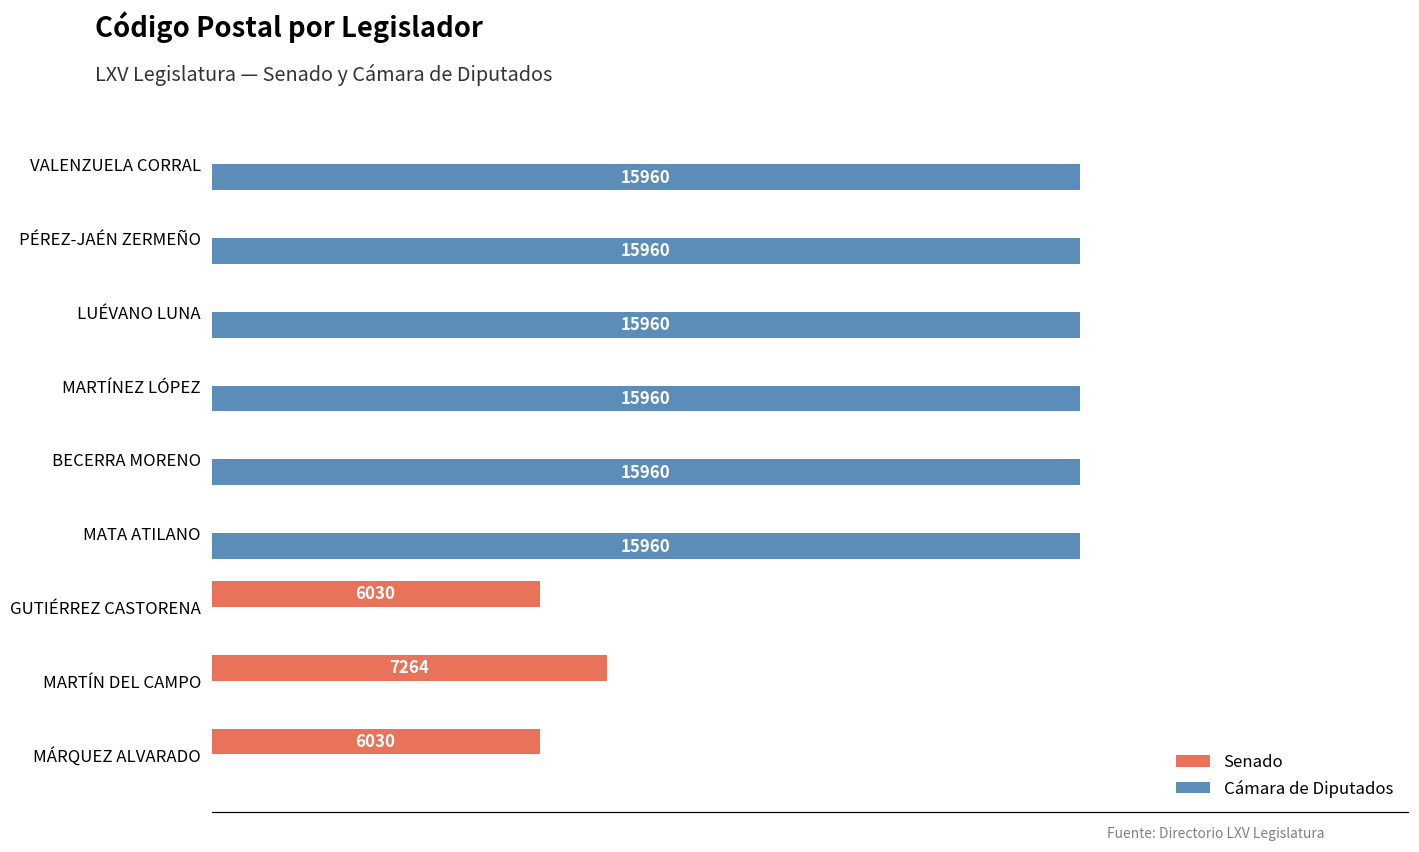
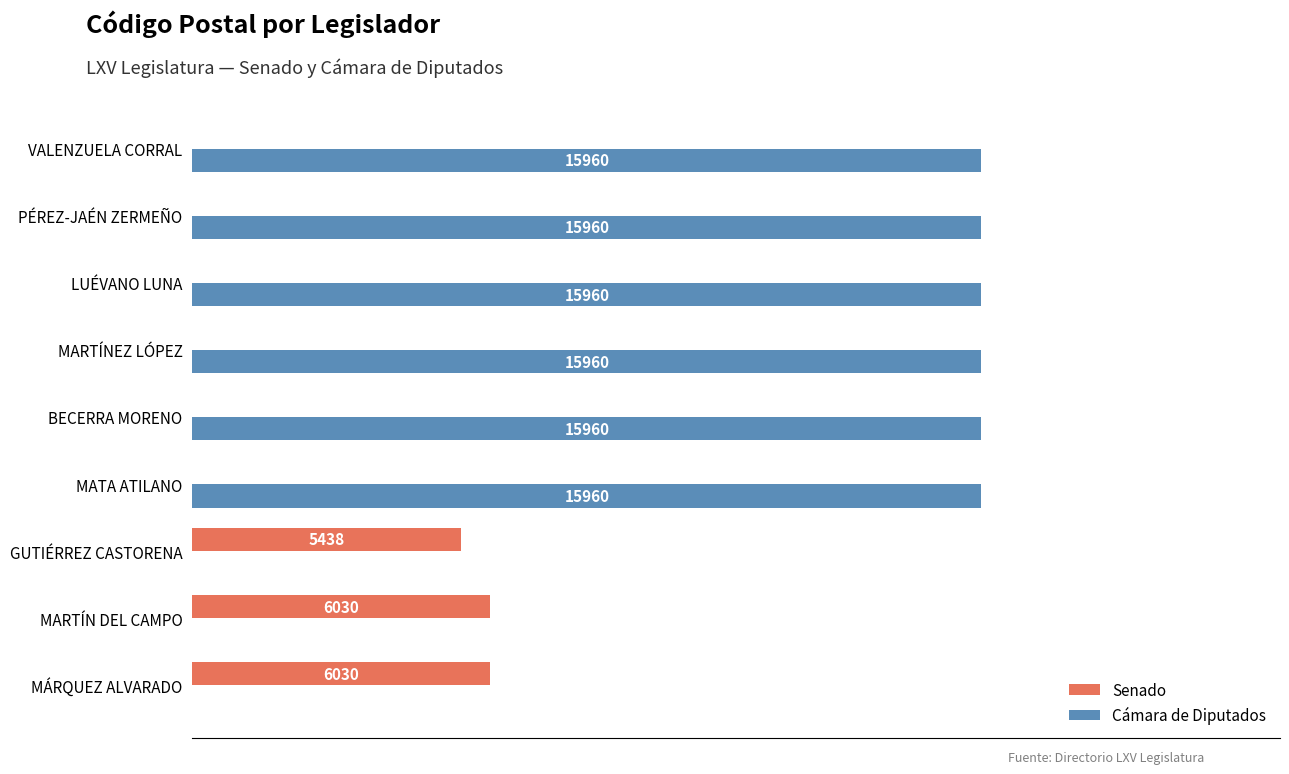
  {
    "Senado": {
-     "GUTIÉRREZ CASTORENA": 6030,
-     "MARTÍN DEL CAMPO": 7264,
+     "GUTIÉRREZ CASTORENA": 5438,
+     "MARTÍN DEL CAMPO": 6030,
      "MÁRQUEZ ALVARADO": 6030
    },
    "Cámara de Diputados": {
      "VALENZUELA CORRAL": 15960,
      "PÉREZ-JAÉN ZERMEÑO": 15960,
      "LUÉVANO LUNA": 15960,
      "MARTÍNEZ LÓPEZ": 15960,
      "BECERRA MORENO": 15960,
      "MATA ATILANO": 15960
    }
  }
